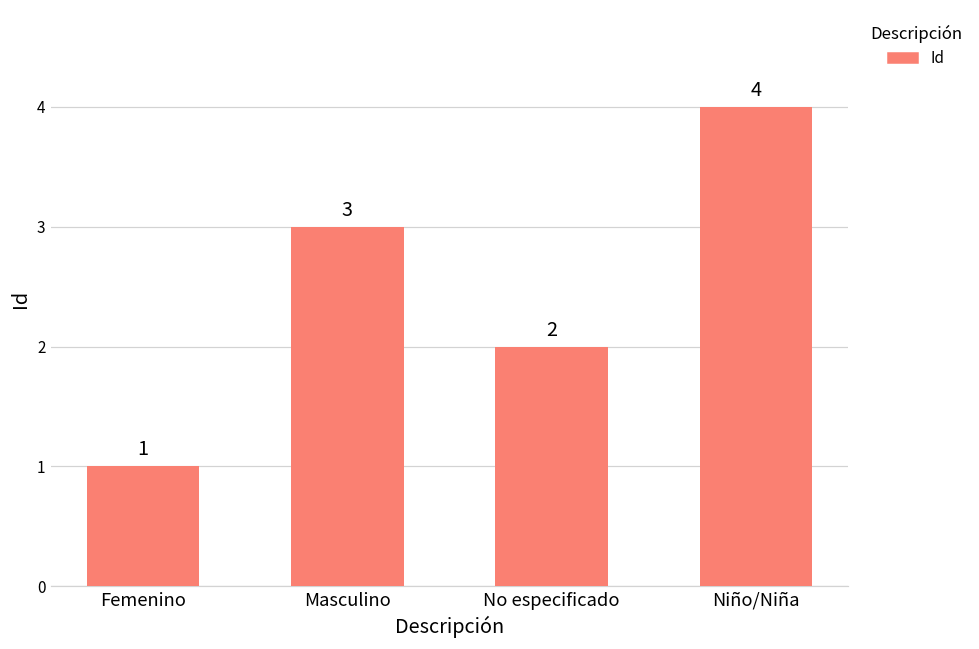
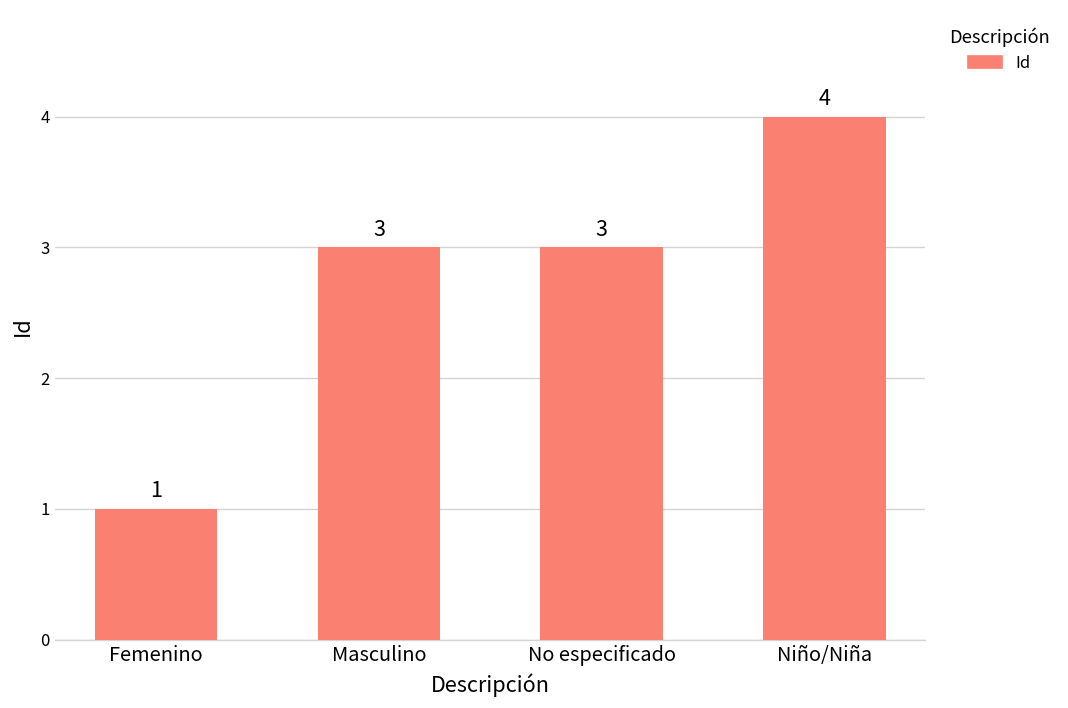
  {
    "Femenino": 1,
    "Masculino": 3,
-   "No especificado": 2,
+   "No especificado": 3,
    "Niño/Niña": 4
  }
